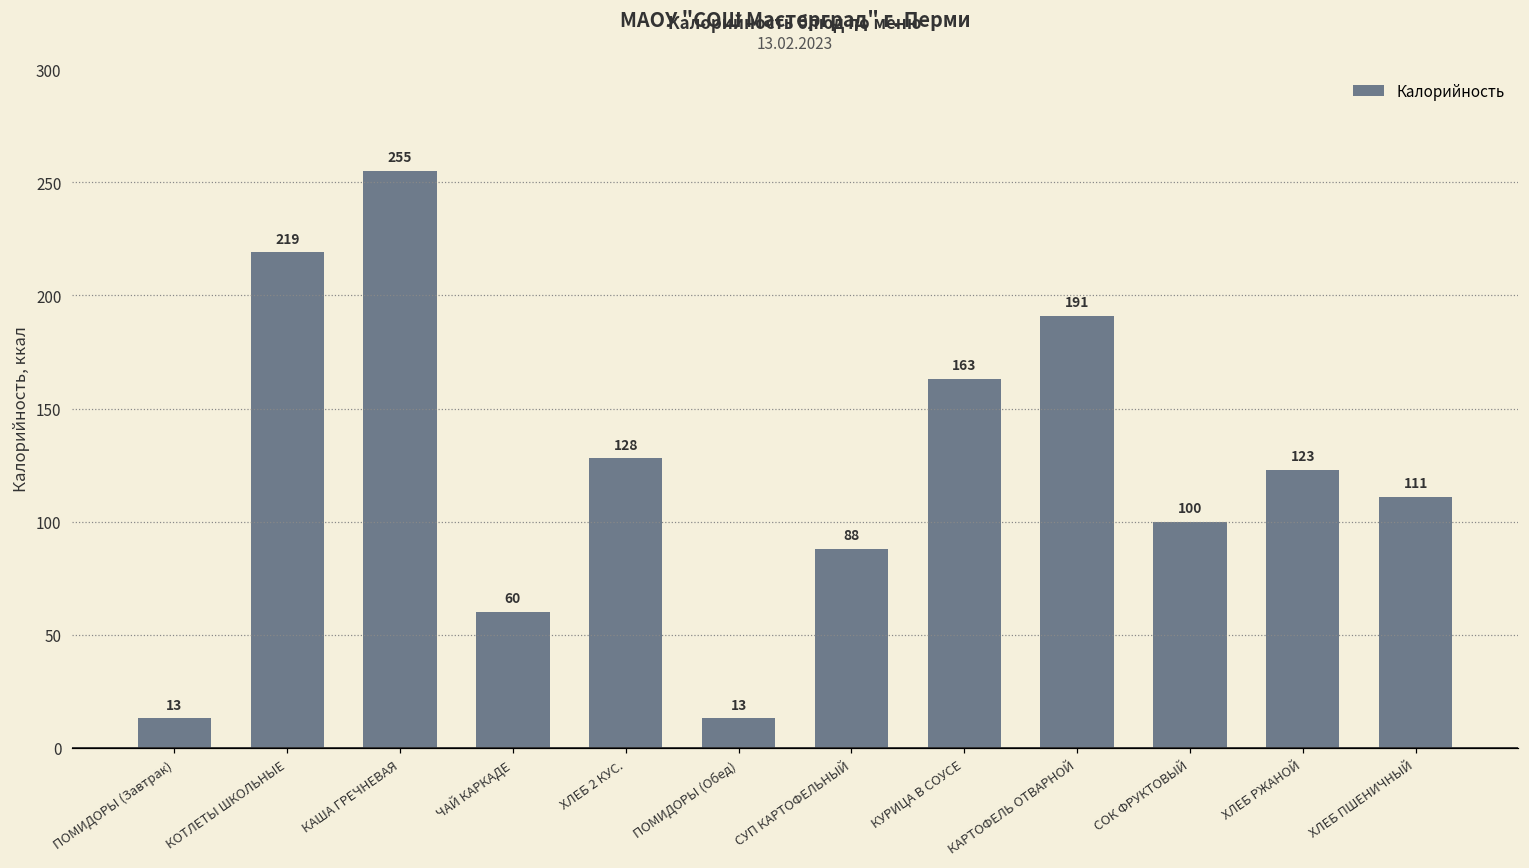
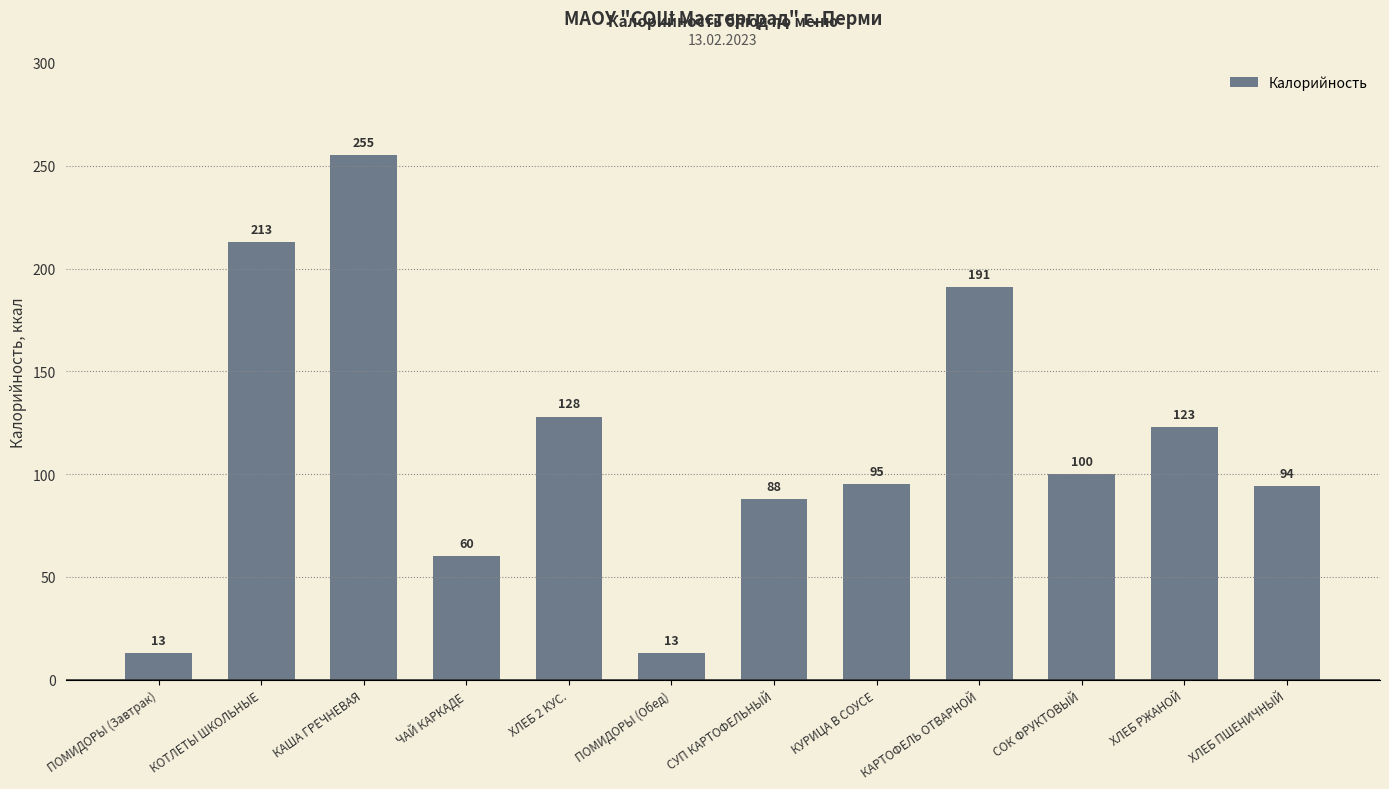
  {
    "ПОМИДОРЫ (Завтрак)": 13,
-   "КОТЛЕТЫ ШКОЛЬНЫЕ": 219,
+   "КОТЛЕТЫ ШКОЛЬНЫЕ": 213,
    "КАША ГРЕЧНЕВАЯ": 255,
    "ЧАЙ КАРКАДЕ": 60,
    "ХЛЕБ 2 КУС.": 128,
    "ПОМИДОРЫ (Обед)": 13,
    "СУП КАРТОФЕЛЬНЫЙ": 88,
-   "КУРИЦА В СОУСЕ": 163,
+   "КУРИЦА В СОУСЕ": 95,
    "КАРТОФЕЛЬ ОТВАРНОЙ": 191,
    "СОК ФРУКТОВЫЙ": 100,
    "ХЛЕБ РЖАНОЙ": 123,
-   "ХЛЕБ ПШЕНИЧНЫЙ": 111
+   "ХЛЕБ ПШЕНИЧНЫЙ": 94
  }
